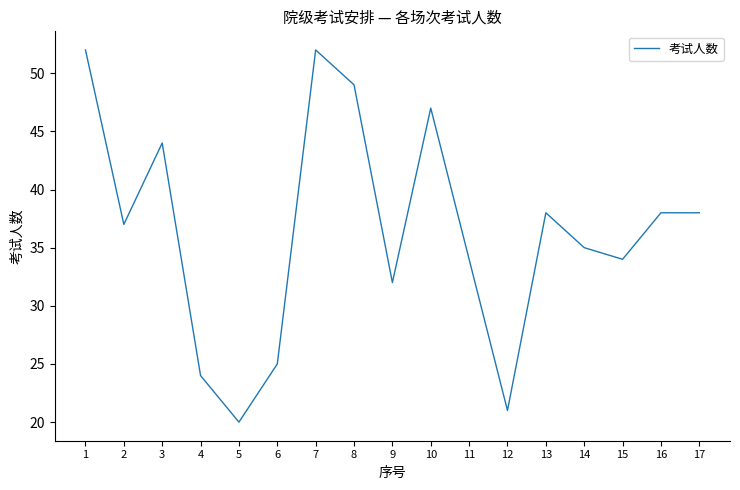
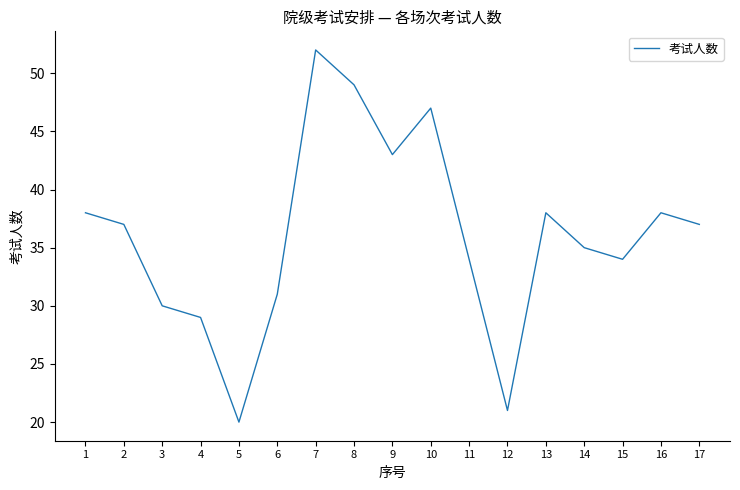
  {
-   "1": 52,
+   "1": 38,
    "2": 37,
-   "3": 44,
-   "4": 24,
+   "3": 30,
+   "4": 29,
    "5": 20,
-   "6": 25,
+   "6": 31,
    "7": 52,
    "8": 49,
-   "9": 32,
+   "9": 43,
    "10": 47,
    "11": 34,
    "12": 21,
    "13": 38,
    "14": 35,
    "15": 34,
    "16": 38,
-   "17": 38
+   "17": 37
  }
